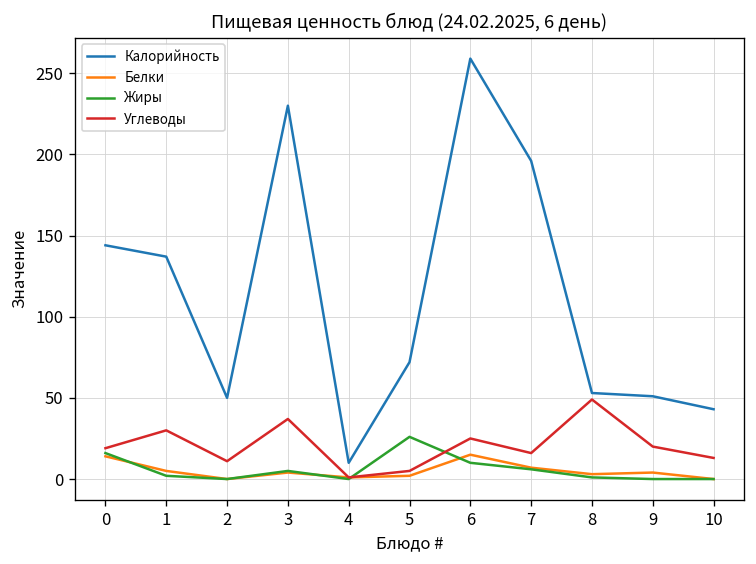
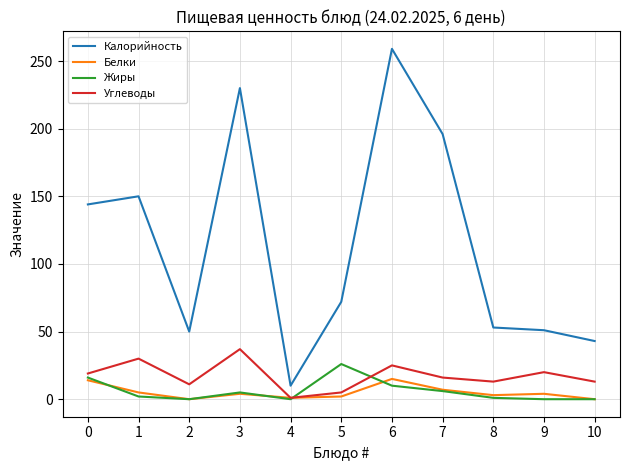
  {
    "Калорийность": {
      "0": 144,
-     "1": 137,
+     "1": 150,
      "2": 50,
      "3": 230,
      "4": 10,
      "5": 72,
      "6": 259,
      "7": 196,
      "8": 53,
      "9": 51,
      "10": 43
    },
    "Белки": {
      "0": 14,
      "1": 5,
      "5": 2,
      "6": 15,
      "8": 3,
      "9": 4
    },
    "Жиры": {
      "0": 16,
      "1": 2,
      "5": 26,
      "6": 10,
      "8": 1,
      "9": 0
    },
    "Углеводы": {
      "0": 19,
      "1": 30,
      "2": 11,
      "3": 37,
      "5": 5,
      "6": 25,
      "7": 16,
-     "8": 49,
+     "8": 13,
      "9": 20,
      "10": 13
    }
  }
